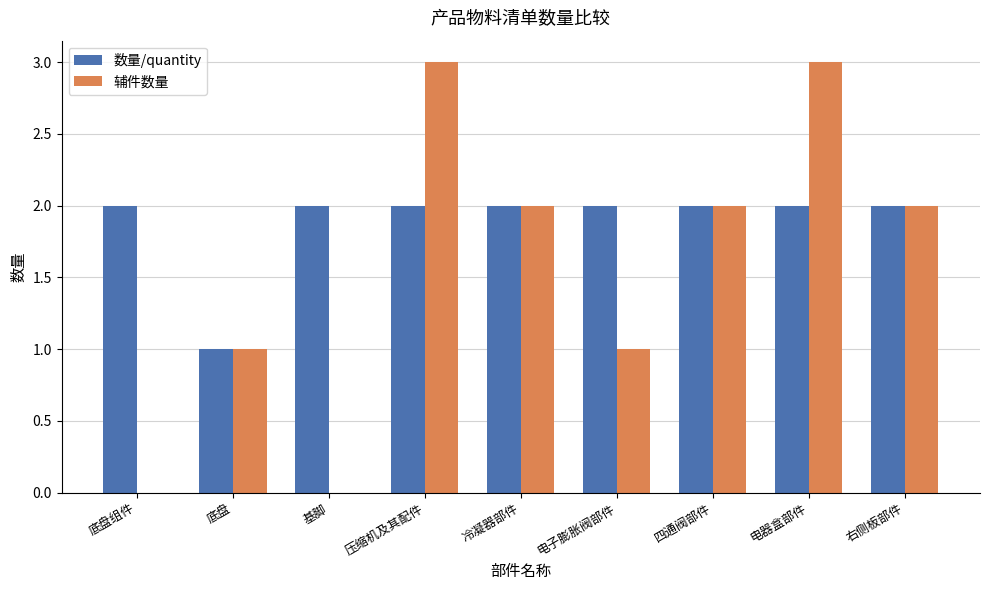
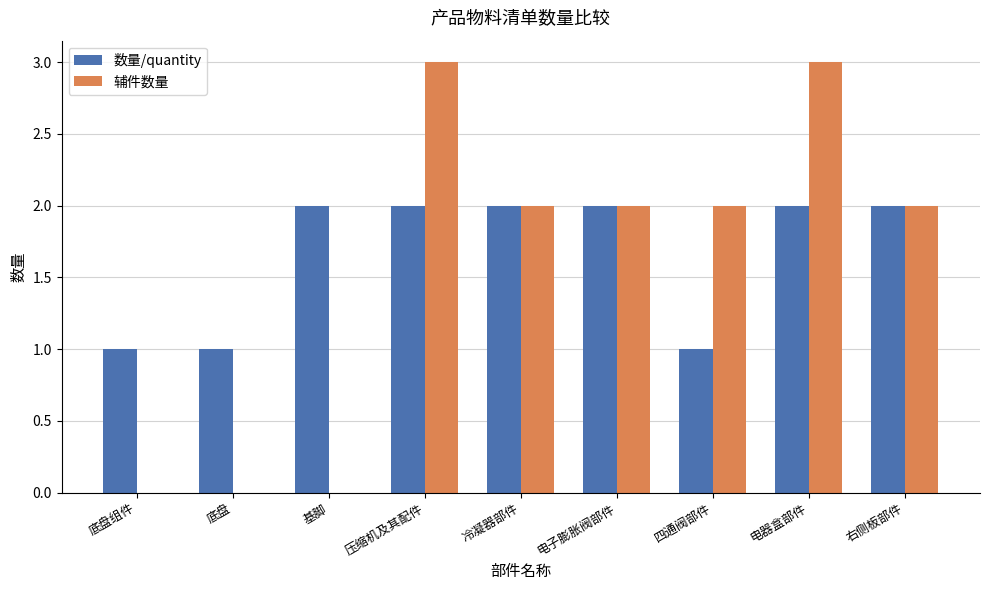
  {
    "数量/quantity": {
-     "底盘组件": 2,
+     "底盘组件": 1,
      "底盘": 1,
      "基脚": 2,
      "压缩机及其配件": 2,
      "冷凝器部件": 2,
      "电子膨胀阀部件": 2,
-     "四通阀部件": 2,
+     "四通阀部件": 1,
      "电器盒部件": 2,
      "右侧板部件": 2
    },
    "辅件数量": {
      "底盘组件": 0,
-     "底盘": 1,
+     "底盘": 0,
      "基脚": 0,
      "压缩机及其配件": 3,
      "冷凝器部件": 2,
-     "电子膨胀阀部件": 1,
+     "电子膨胀阀部件": 2,
      "四通阀部件": 2,
      "电器盒部件": 3,
      "右侧板部件": 2
    }
  }
